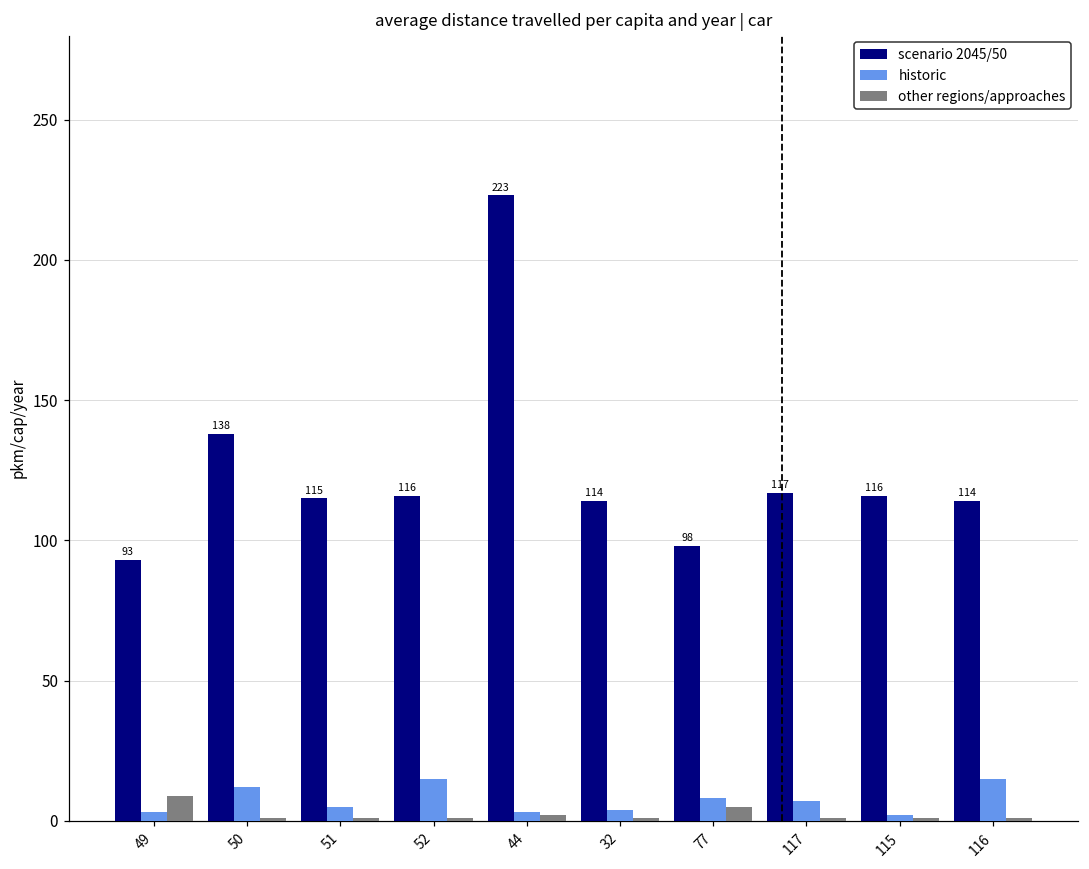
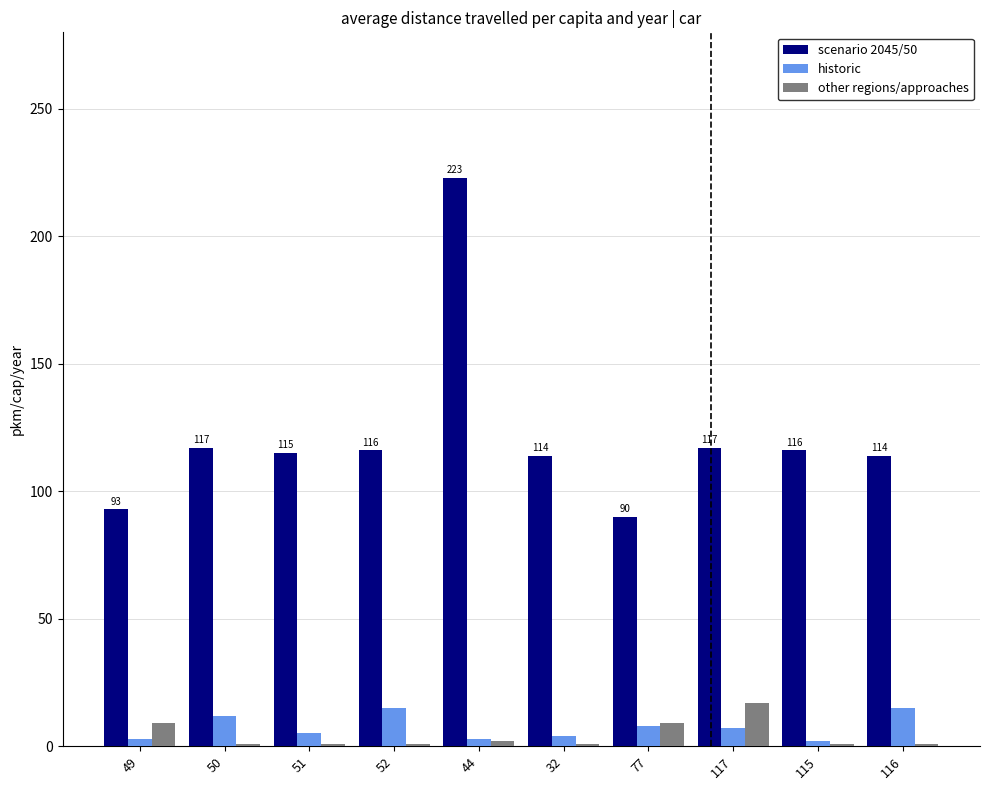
  {
    "scenario 2045/50": {
      "49": 93,
-     "50": 138,
+     "50": 117,
      "51": 115,
      "52": 116,
      "44": 223,
      "32": 114,
-     "77": 98,
+     "77": 90,
      "117": 117,
      "115": 116,
      "116": 114
    },
    "historic": {
      "49": 3,
      "50": 12,
      "51": 5,
      "52": 15,
      "44": 3,
      "32": 4,
      "77": 8,
      "117": 7,
      "115": 2,
      "116": 15
    },
    "other regions/approaches": {
      "49": 9,
      "50": 1,
      "51": 1,
      "52": 1,
      "44": 2,
      "32": 1,
-     "77": 5,
-     "117": 1,
+     "77": 9,
+     "117": 17,
      "115": 1,
      "116": 1
    }
  }
